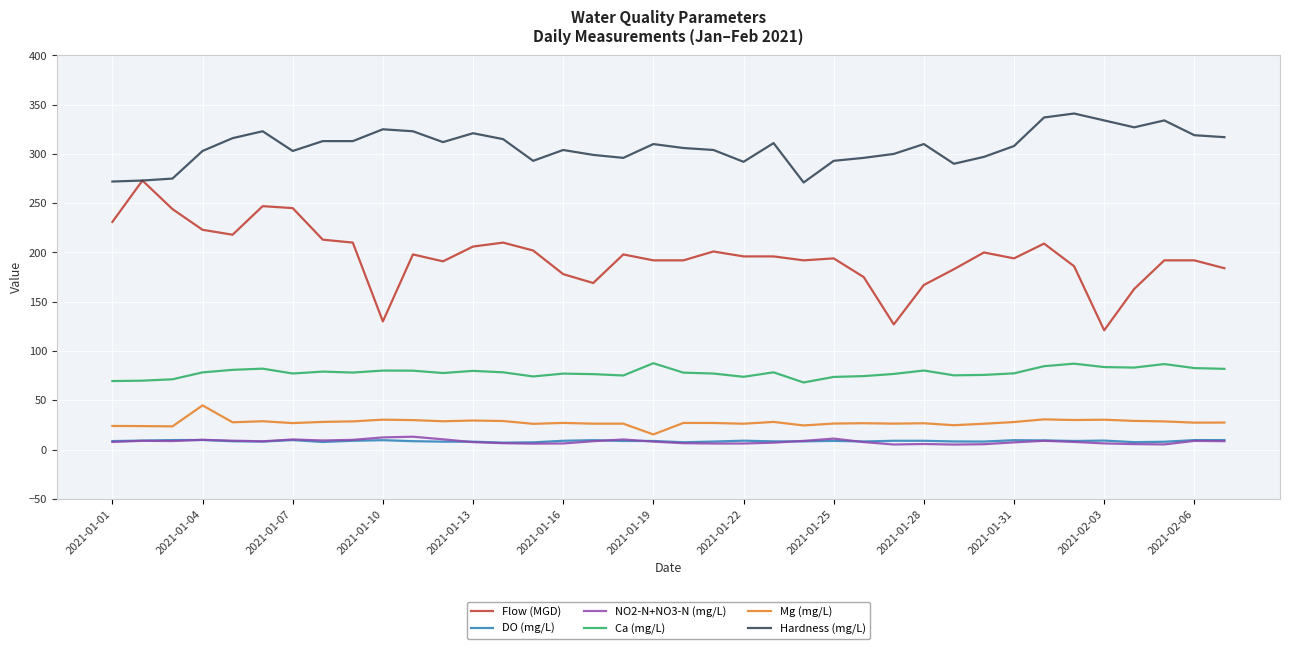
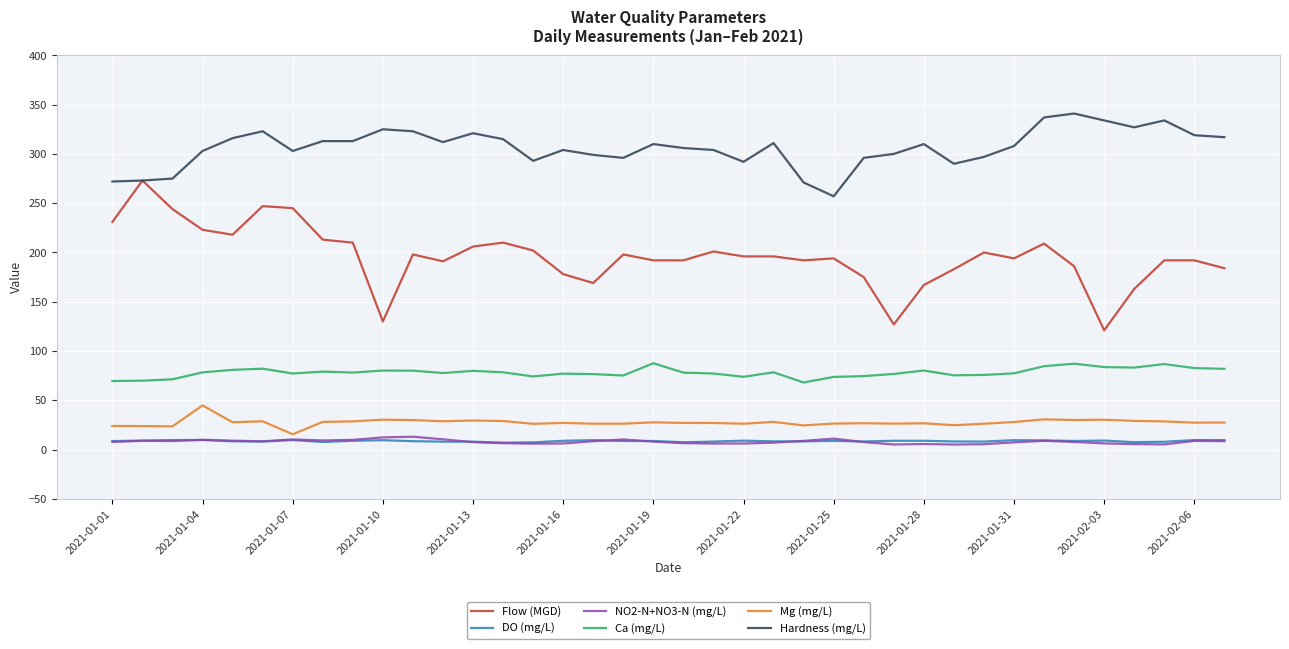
  {
    "Flow (MGD)": {
      "2021-01-01": 230,
      "2021-01-04": 220,
      "2021-01-07": 250,
      "2021-01-10": 130,
      "2021-01-13": 210,
      "2021-01-16": 180,
      "2021-01-19": 190,
      "2021-01-22": 200,
      "2021-01-25": 190,
      "2021-01-28": 170,
      "2021-01-31": 190,
      "2021-02-03": 120,
      "2021-02-06": 190
    },
    "DO (mg/L)": {
      "2021-01-10": 10,
      "2021-01-16": 10,
      "2021-01-22": 10,
      "2021-01-28": 10,
      "2021-02-03": 10
    },
    "NO2-N+NO3-N (mg/L)": {
      "2021-01-10": 10,
      "2021-01-16": 10,
      "2021-01-22": 10,
      "2021-01-28": 10,
      "2021-02-03": 10
    },
    "Ca (mg/L)": {
      "2021-01-01": 70,
      "2021-01-04": 80,
      "2021-01-07": 80,
      "2021-01-10": 80,
      "2021-01-13": 80,
      "2021-01-16": 80,
      "2021-01-19": 90,
      "2021-01-22": 70,
      "2021-01-25": 70,
      "2021-01-28": 80,
      "2021-01-31": 80,
      "2021-02-03": 80,
      "2021-02-06": 80
    },
    "Mg (mg/L)": {
      "2021-01-01": 20,
      "2021-01-04": 40,
-     "2021-01-07": 30,
+     "2021-01-07": 20,
      "2021-01-10": 30,
      "2021-01-13": 30,
      "2021-01-16": 30,
-     "2021-01-19": 20,
+     "2021-01-19": 30,
      "2021-01-22": 30,
      "2021-01-25": 30,
      "2021-01-28": 30,
      "2021-01-31": 30,
      "2021-02-03": 30,
      "2021-02-06": 30
    },
    "Hardness (mg/L)": {
      "2021-01-01": 270,
      "2021-01-04": 300,
      "2021-01-07": 300,
      "2021-01-10": 330,
      "2021-01-13": 320,
      "2021-01-16": 300,
      "2021-01-19": 310,
      "2021-01-22": 290,
-     "2021-01-25": 290,
+     "2021-01-25": 260,
      "2021-01-28": 310,
      "2021-01-31": 310,
      "2021-02-03": 330,
      "2021-02-06": 320
    }
  }
